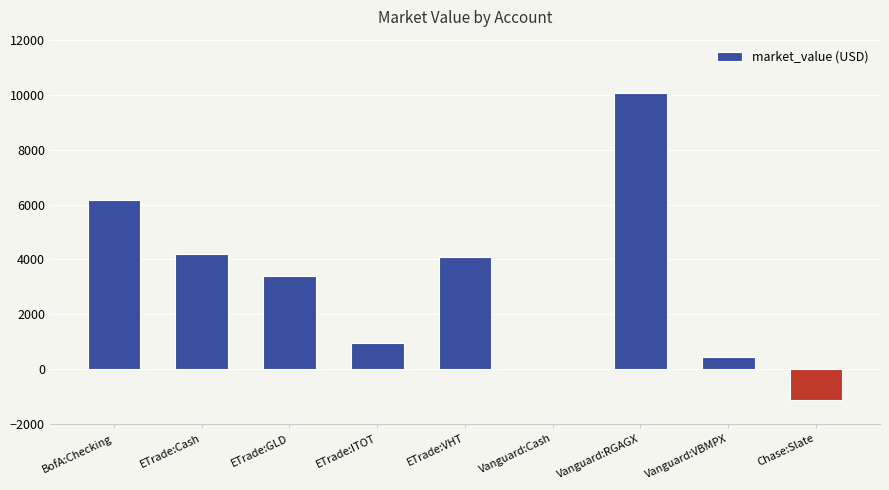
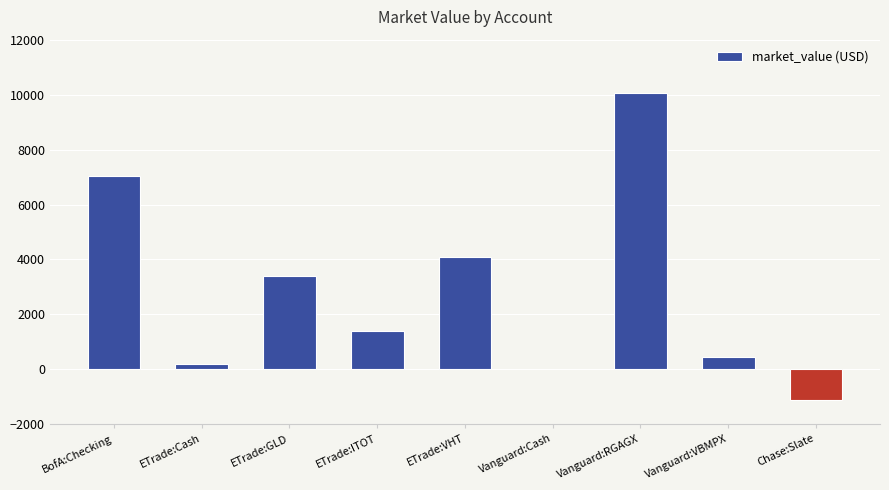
  {
-   "BofA:Checking": 6200,
-   "ETrade:Cash": 4200,
+   "BofA:Checking": 7100,
+   "ETrade:Cash": 200,
    "ETrade:GLD": 3400,
-   "ETrade:ITOT": 1000,
+   "ETrade:ITOT": 1400,
    "ETrade:VHT": 4100,
    "Vanguard:RGAGX": 10100,
    "Vanguard:VBMPX": 500,
    "Chase:Slate": -1100
  }
